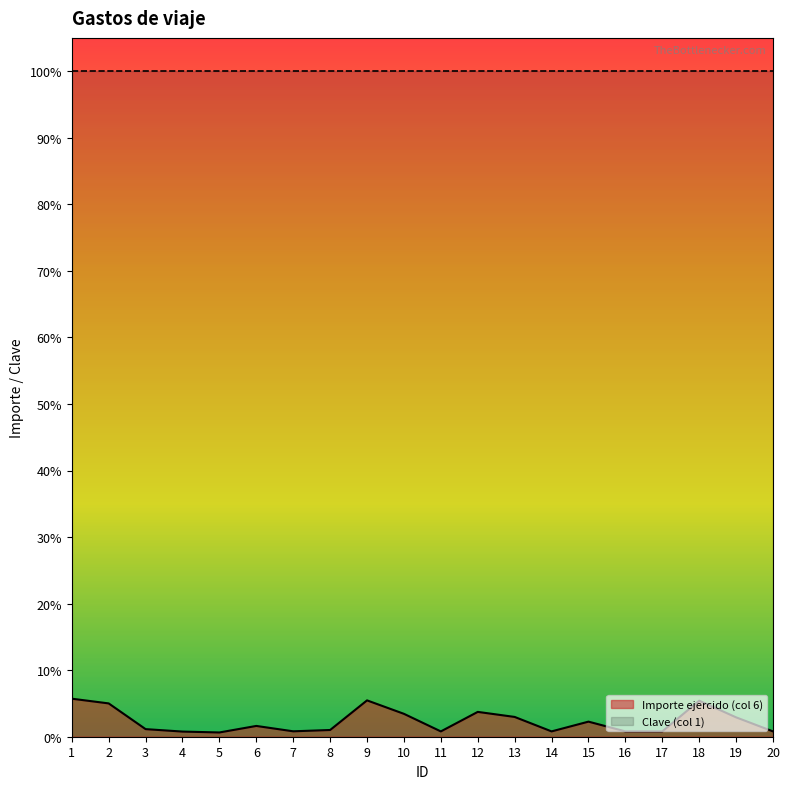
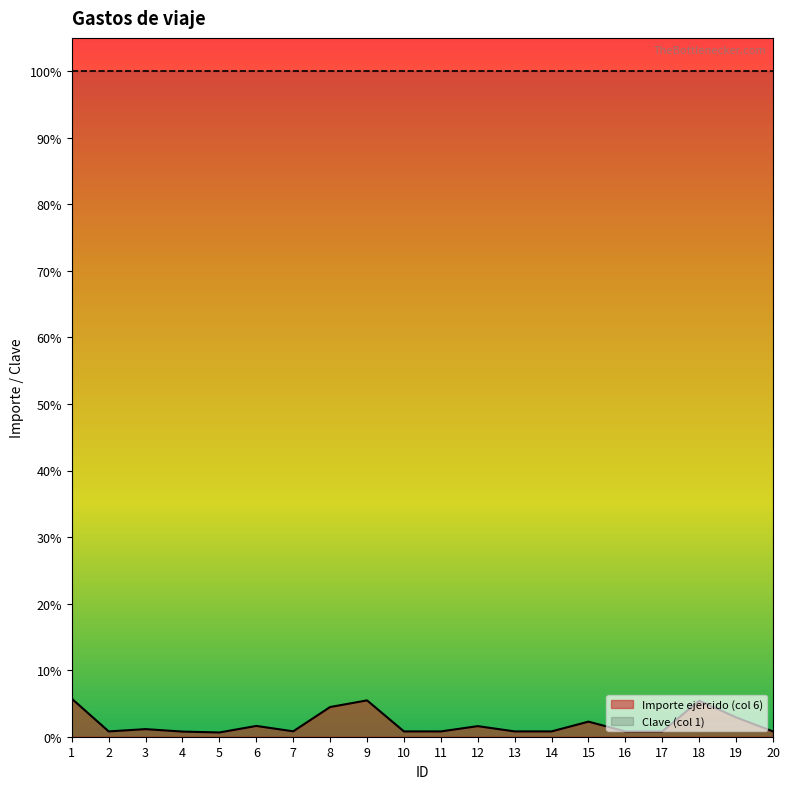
  {
    "Importe ejercido (col 6)": {
      "1": "6%",
-     "2": "5%",
+     "2": "1%",
      "3": "1%",
      "4": "1%",
      "5": "1%",
      "6": "2%",
      "7": "1%",
-     "8": "1%",
+     "8": "4%",
      "9": "5%",
-     "10": "3%",
+     "10": "1%",
      "11": "1%",
-     "12": "4%",
-     "13": "3%",
+     "12": "2%",
+     "13": "1%",
      "14": "1%",
      "15": "2%",
      "16": "1%",
      "17": "1%",
      "20": "1%"
    },
    "Clave (col 1)": {
      "1": "100%",
      "2": "100%",
      "3": "100%",
      "4": "100%",
      "5": "100%",
      "6": "100%",
      "7": "100%",
      "8": "100%",
      "9": "100%",
      "10": "100%",
      "11": "100%",
      "12": "100%",
      "13": "100%",
      "14": "100%",
      "15": "100%",
      "16": "100%",
      "17": "100%",
      "18": "100%",
      "19": "100%",
      "20": "100%"
    }
  }
